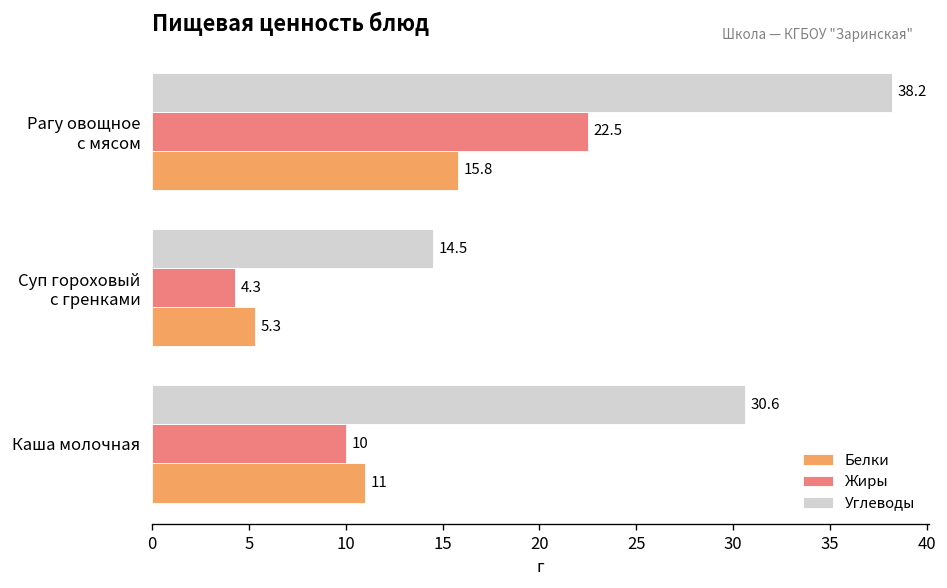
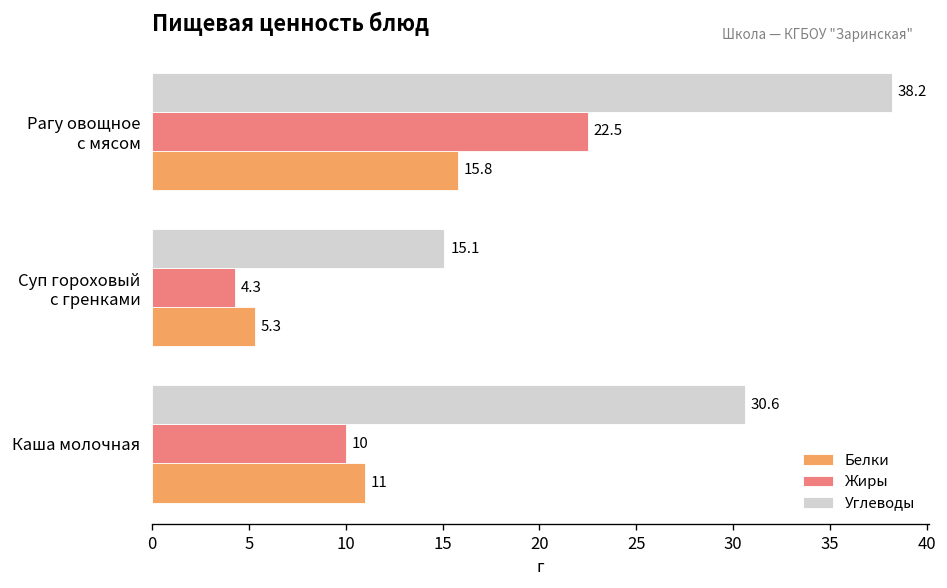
  {
    "Углеводы": {
      "Рагу овощное с мясом": 38.2,
-     "Суп гороховый с гренками": 14.5,
+     "Суп гороховый с гренками": 15.1,
      "Каша молочная": 30.6
    }
  }
